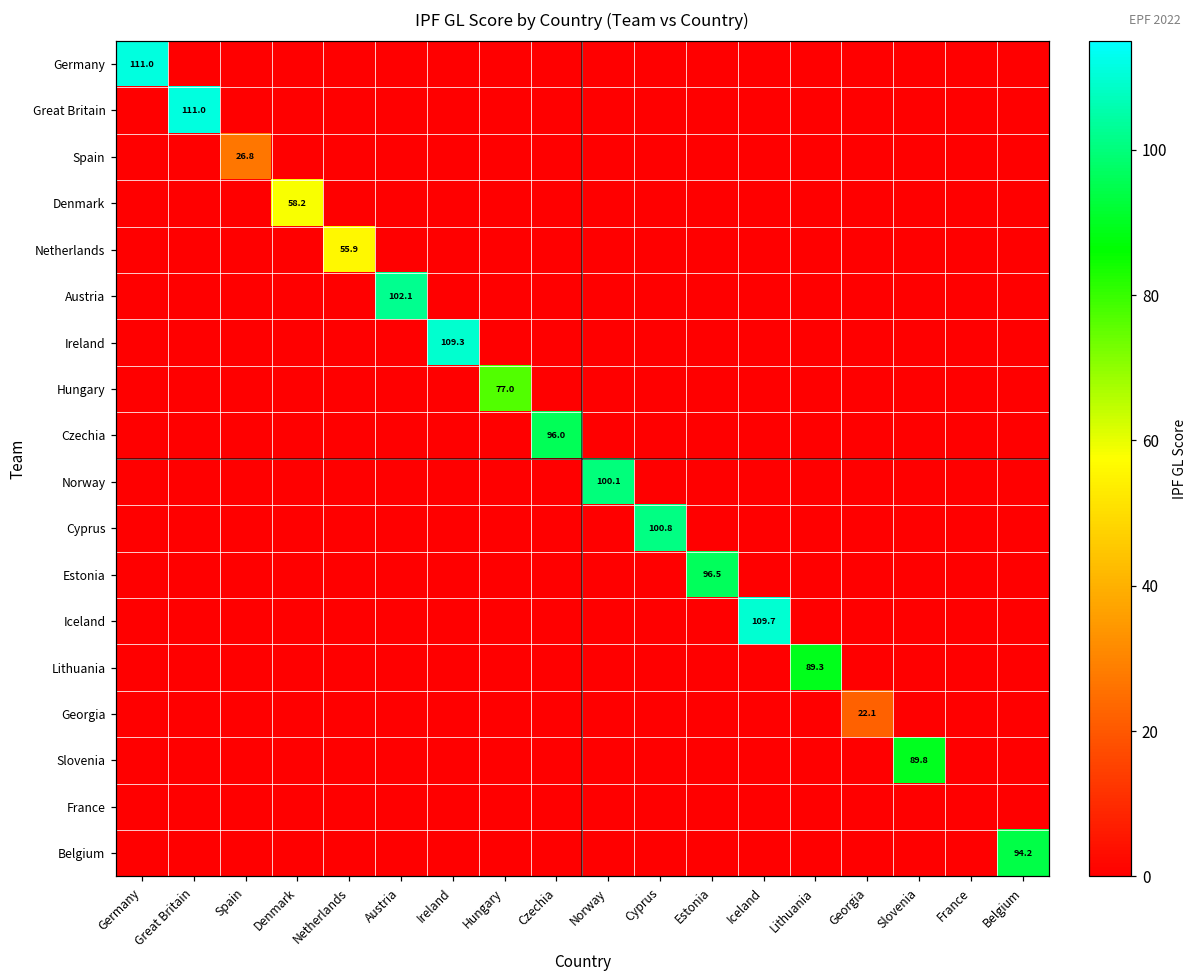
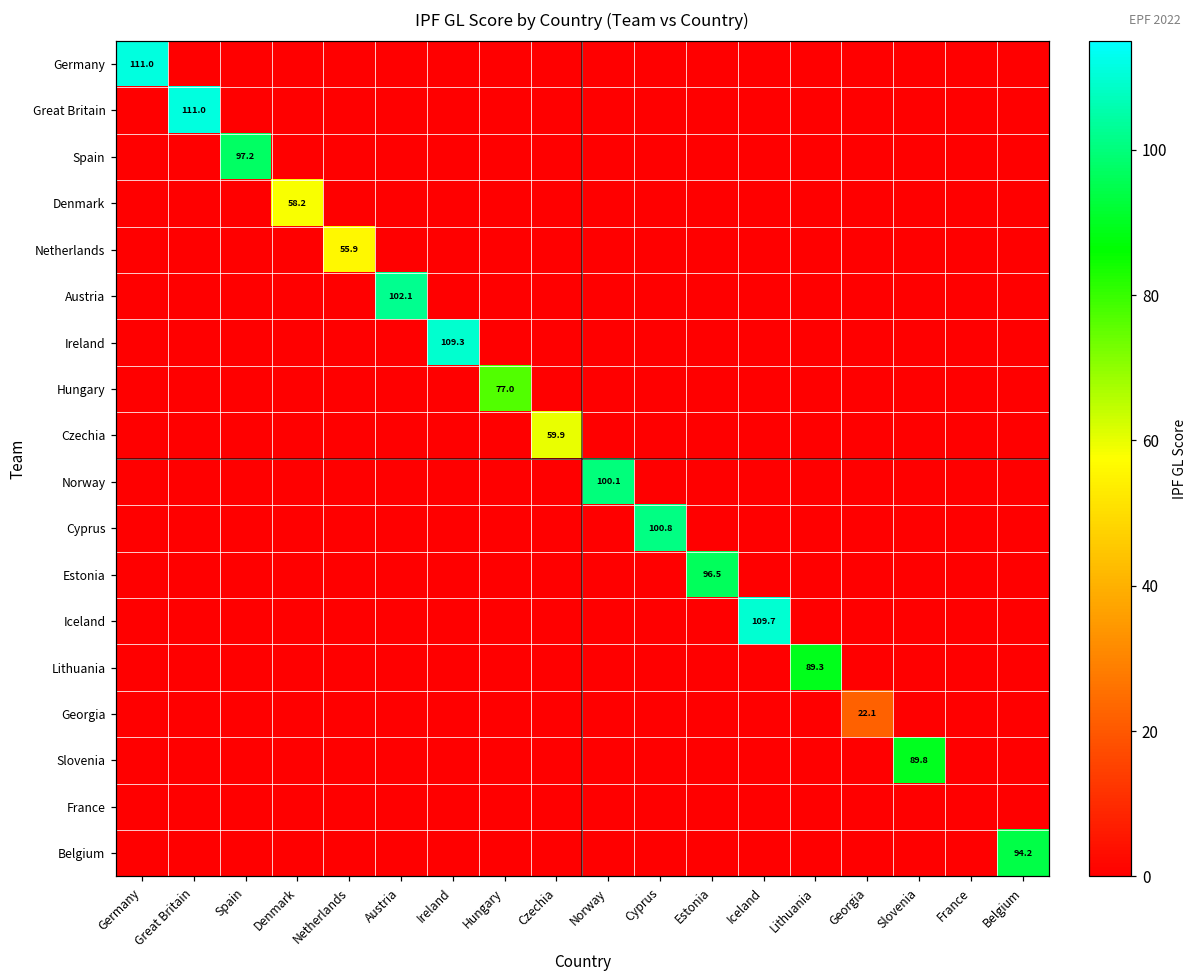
  {
    "Germany": {
      "Germany": 111.0
    },
    "Great Britain": {
      "Great Britain": 111.0
    },
    "Spain": {
-     "Spain": 26.8
+     "Spain": 97.2
    },
    "Denmark": {
      "Denmark": 58.2
    },
    "Netherlands": {
      "Netherlands": 55.9
    },
    "Austria": {
      "Austria": 102.1
    },
    "Ireland": {
      "Ireland": 109.3
    },
    "Hungary": {
      "Hungary": 77.0
    },
    "Czechia": {
-     "Czechia": 96.0
+     "Czechia": 59.9
    },
    "Norway": {
      "Norway": 100.1
    },
    "Cyprus": {
      "Cyprus": 100.8
    },
    "Estonia": {
      "Estonia": 96.5
    },
    "Iceland": {
      "Iceland": 109.7
    },
    "Lithuania": {
      "Lithuania": 89.3
    },
    "Georgia": {
      "Georgia": 22.1
    },
    "Slovenia": {
      "Slovenia": 89.8
    },
    "Belgium": {
      "Belgium": 94.2
    }
  }
